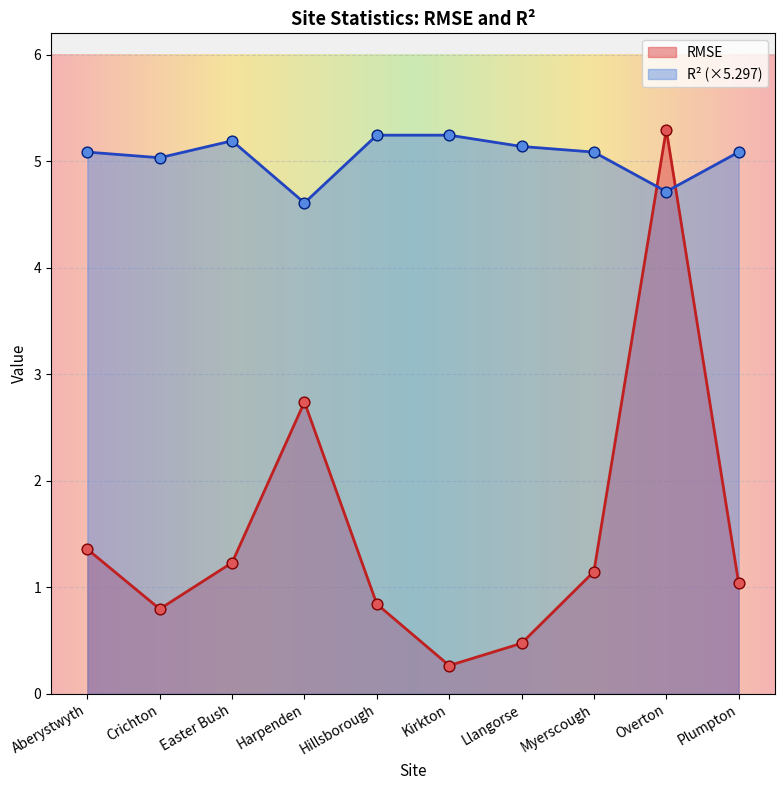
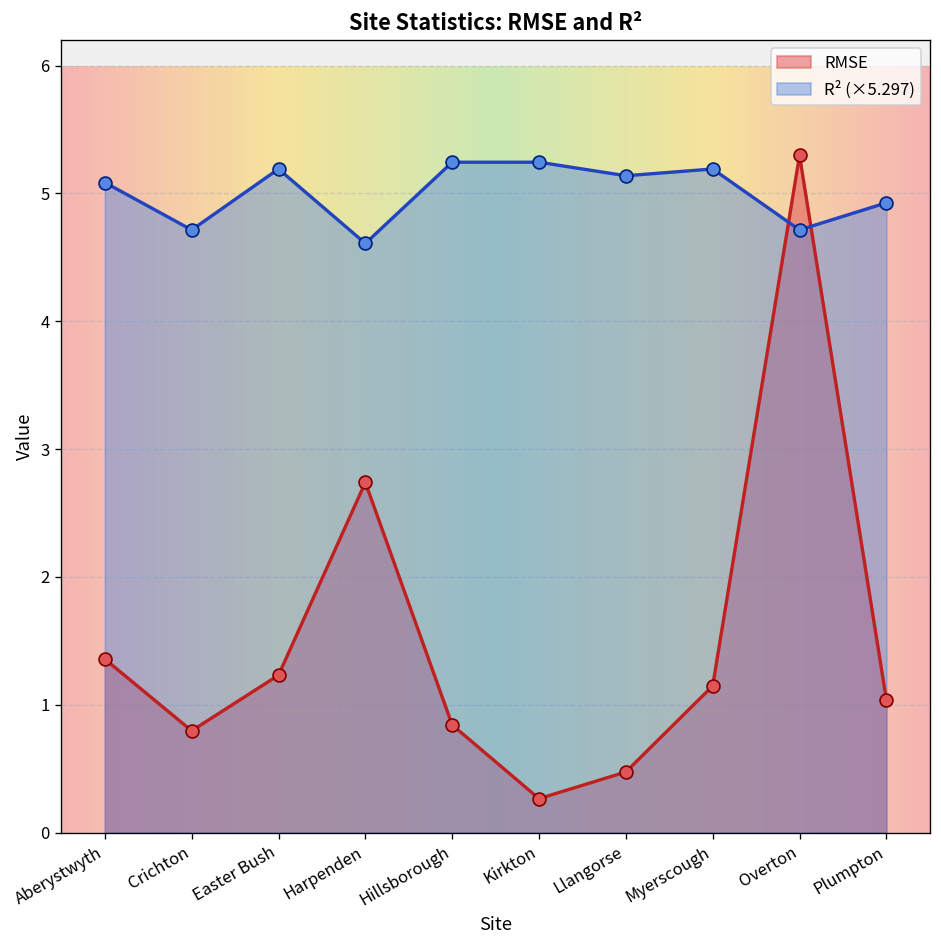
  {
    "RMSE": {
      "Aberystwyth": 1.36,
      "Crichton": 0.80,
      "Easter Bush": 1.23,
      "Harpenden": 2.74,
      "Hillsborough": 0.84,
      "Kirkton": 0.27,
      "Llangorse": 0.47,
      "Myerscough": 1.15,
      "Overton": 5.30,
      "Plumpton": 1.04
    },
    "R² (×5.297)": {
      "Aberystwyth": 5.09,
-     "Crichton": 5.03,
+     "Crichton": 4.71,
      "Easter Bush": 5.19,
      "Harpenden": 4.61,
      "Hillsborough": 5.24,
      "Kirkton": 5.24,
      "Llangorse": 5.14,
-     "Myerscough": 5.09,
+     "Myerscough": 5.19,
      "Overton": 4.71,
-     "Plumpton": 5.09
+     "Plumpton": 4.93
    }
  }
